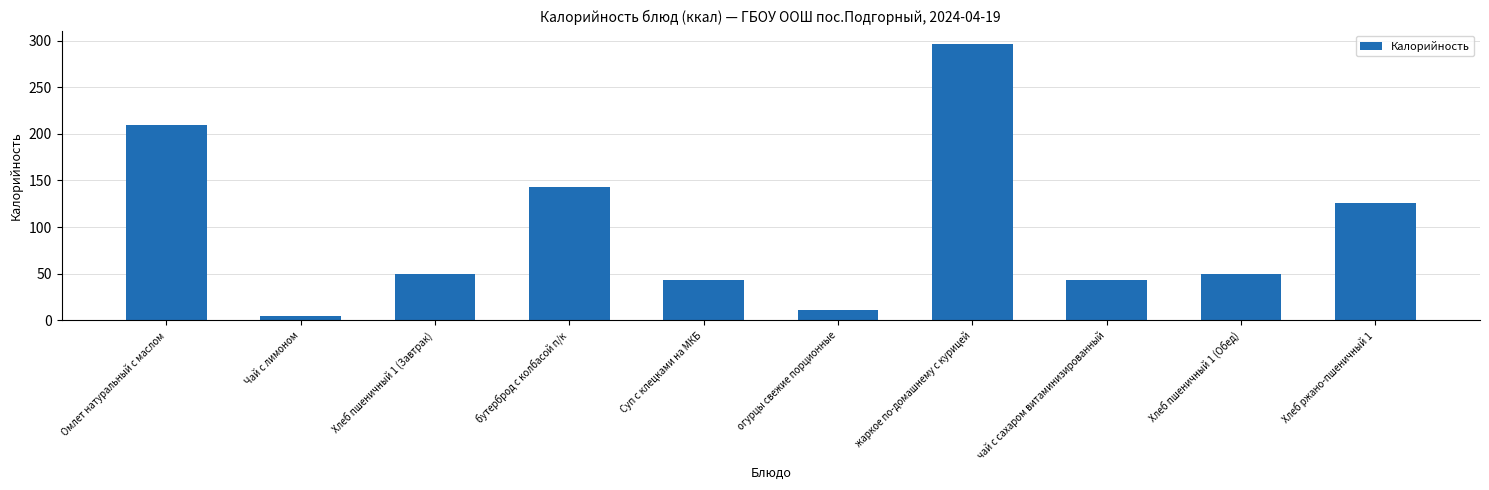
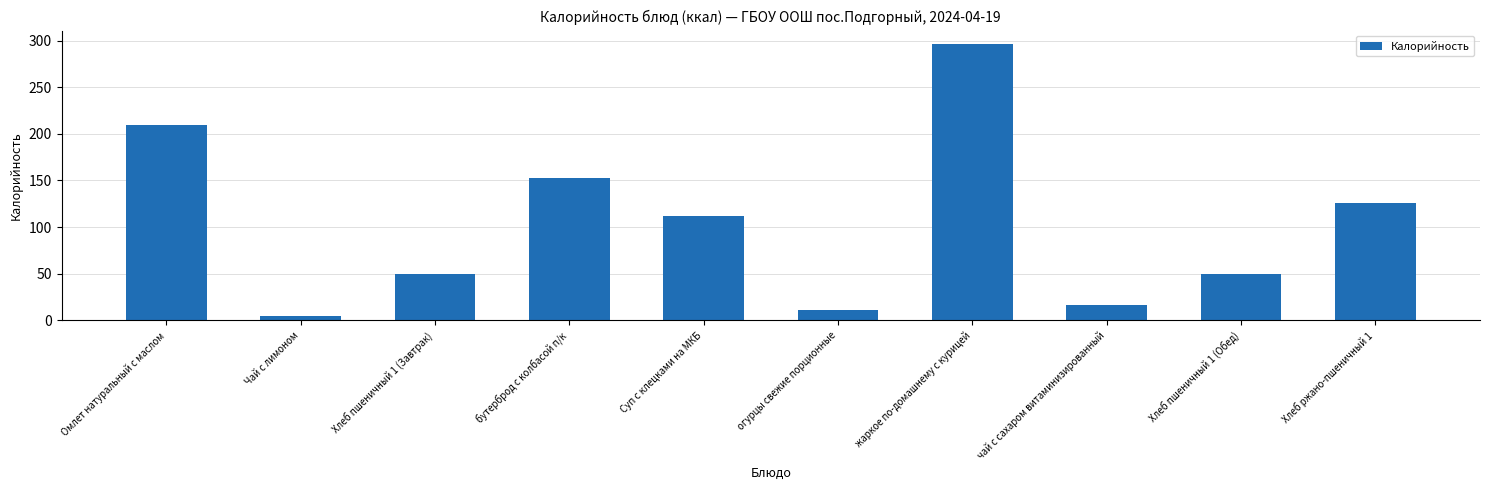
  {
    "Омлет натуральный с маслом": 210,
    "Чай с лимоном": 10,
    "Хлеб пшеничный 1 (Завтрак)": 50,
-   "бутерброд с колбасой п/к": 140,
-   "Суп с клецками на МКБ": 40,
+   "бутерброд с колбасой п/к": 150,
+   "Суп с клецками на МКБ": 110,
    "огурцы свежие порционные": 10,
    "жаркое по-домашнему с курицей": 300,
-   "чай с сахаром витаминизированный": 40,
+   "чай с сахаром витаминизированный": 20,
    "Хлеб пшеничный 1 (Обед)": 50,
    "Хлеб ржано-пшеничный 1": 130
  }
